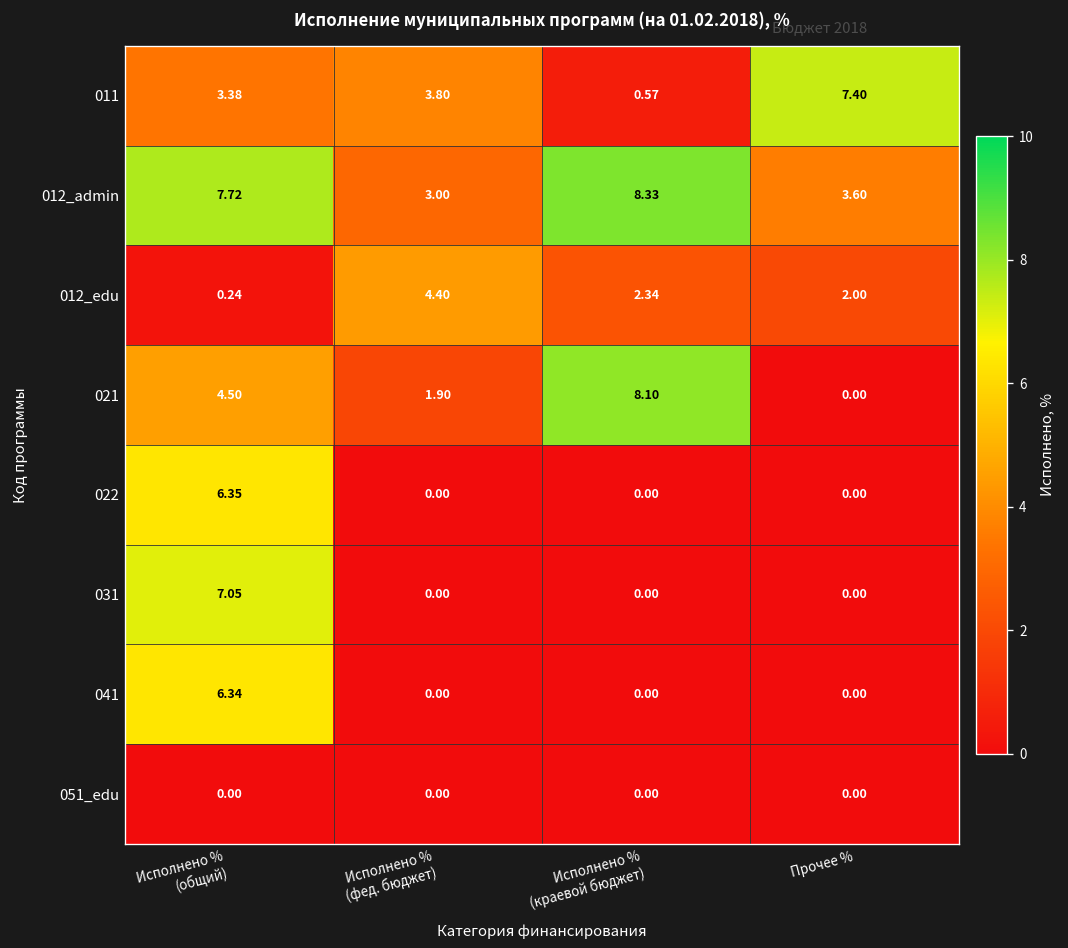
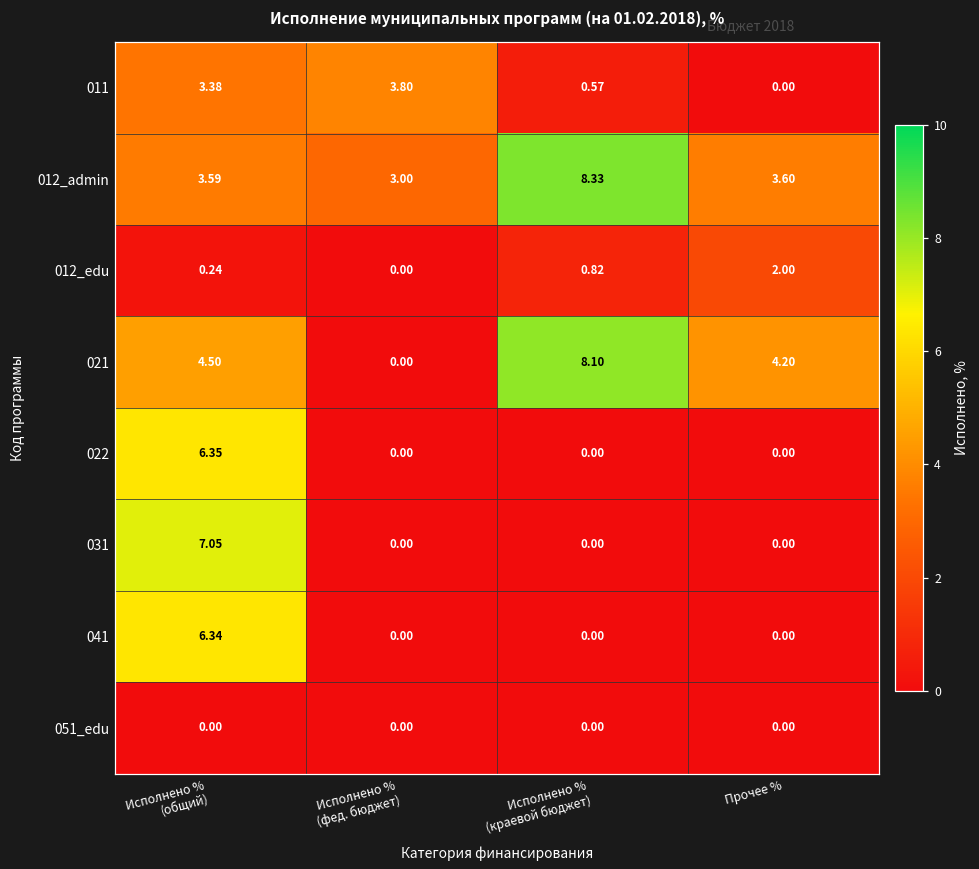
  {
    "011": {
      "Исполнено % (общий)": 3.38,
      "Исполнено % (фед. бюджет)": 3.80,
      "Исполнено % (краевой бюджет)": 0.57,
-     "Прочее %": 7.40
+     "Прочее %": 0.00
    },
    "012_admin": {
-     "Исполнено % (общий)": 7.72,
+     "Исполнено % (общий)": 3.59,
      "Исполнено % (фед. бюджет)": 3.00,
      "Исполнено % (краевой бюджет)": 8.33,
      "Прочее %": 3.60
    },
    "012_edu": {
      "Исполнено % (общий)": 0.24,
-     "Исполнено % (фед. бюджет)": 4.40,
-     "Исполнено % (краевой бюджет)": 2.34,
+     "Исполнено % (фед. бюджет)": 0.00,
+     "Исполнено % (краевой бюджет)": 0.82,
      "Прочее %": 2.00
    },
    "021": {
      "Исполнено % (общий)": 4.50,
-     "Исполнено % (фед. бюджет)": 1.90,
+     "Исполнено % (фед. бюджет)": 0.00,
      "Исполнено % (краевой бюджет)": 8.10,
-     "Прочее %": 0.00
+     "Прочее %": 4.20
    },
    "022": {
      "Исполнено % (общий)": 6.35,
      "Исполнено % (фед. бюджет)": 0.00,
      "Исполнено % (краевой бюджет)": 0.00,
      "Прочее %": 0.00
    },
    "031": {
      "Исполнено % (общий)": 7.05,
      "Исполнено % (фед. бюджет)": 0.00,
      "Исполнено % (краевой бюджет)": 0.00,
      "Прочее %": 0.00
    },
    "041": {
      "Исполнено % (общий)": 6.34,
      "Исполнено % (фед. бюджет)": 0.00,
      "Исполнено % (краевой бюджет)": 0.00,
      "Прочее %": 0.00
    },
    "051_edu": {
      "Исполнено % (общий)": 0.00,
      "Исполнено % (фед. бюджет)": 0.00,
      "Исполнено % (краевой бюджет)": 0.00,
      "Прочее %": 0.00
    }
  }
